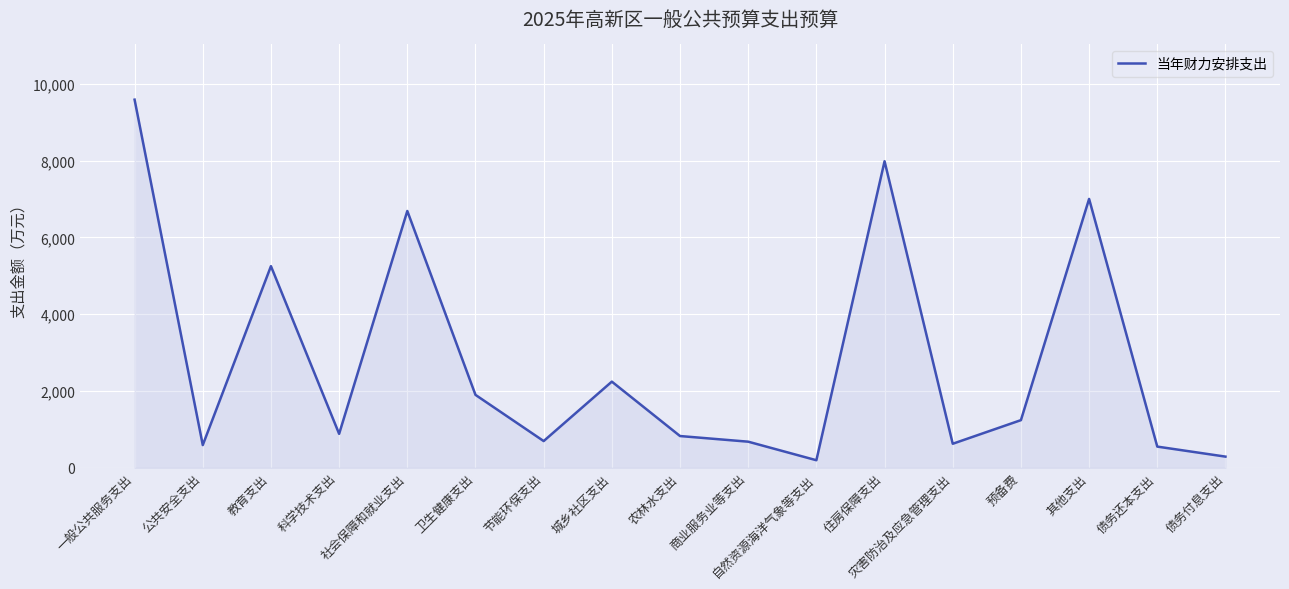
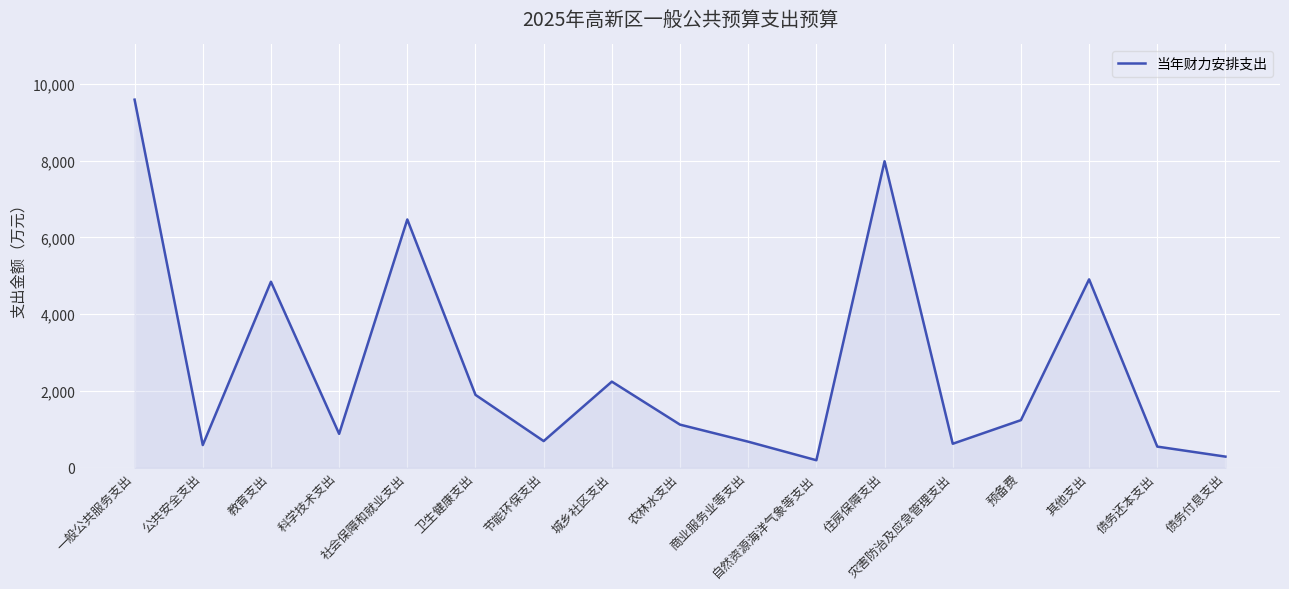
  {
    "一般公共服务支出": "9,600",
    "公共安全支出": "600",
-   "教育支出": "5,200",
+   "教育支出": "4,800",
    "科学技术支出": "900",
-   "社会保障和就业支出": "6,700",
+   "社会保障和就业支出": "6,500",
    "卫生健康支出": "1,900",
    "节能环保支出": "700",
    "城乡社区支出": "2,200",
-   "农林水支出": "800",
+   "农林水支出": "1,100",
    "商业服务业等支出": "700",
    "自然资源海洋气象等支出": "200",
    "住房保障支出": "8,000",
    "灾害防治及应急管理支出": "600",
    "预备费": "1,200",
-   "其他支出": "7,000",
+   "其他支出": "4,900",
    "债务还本支出": "600",
    "债务付息支出": "300"
  }
